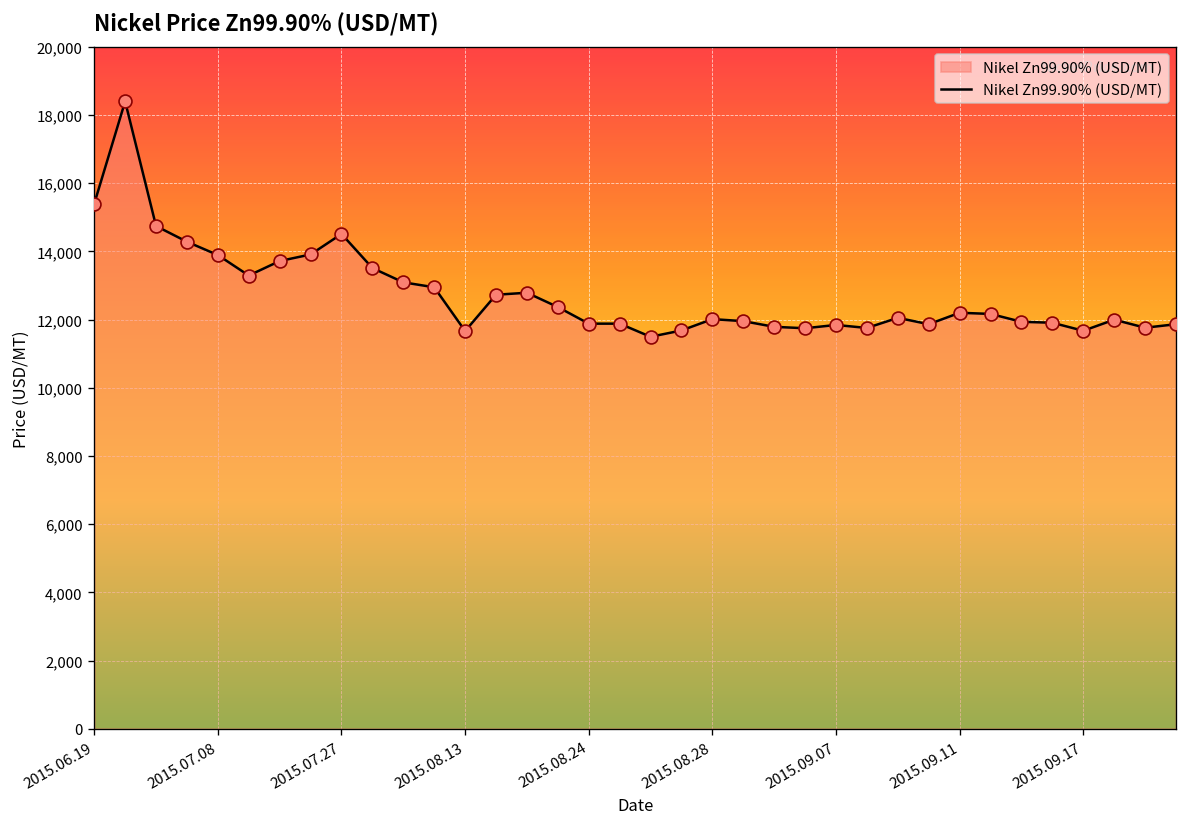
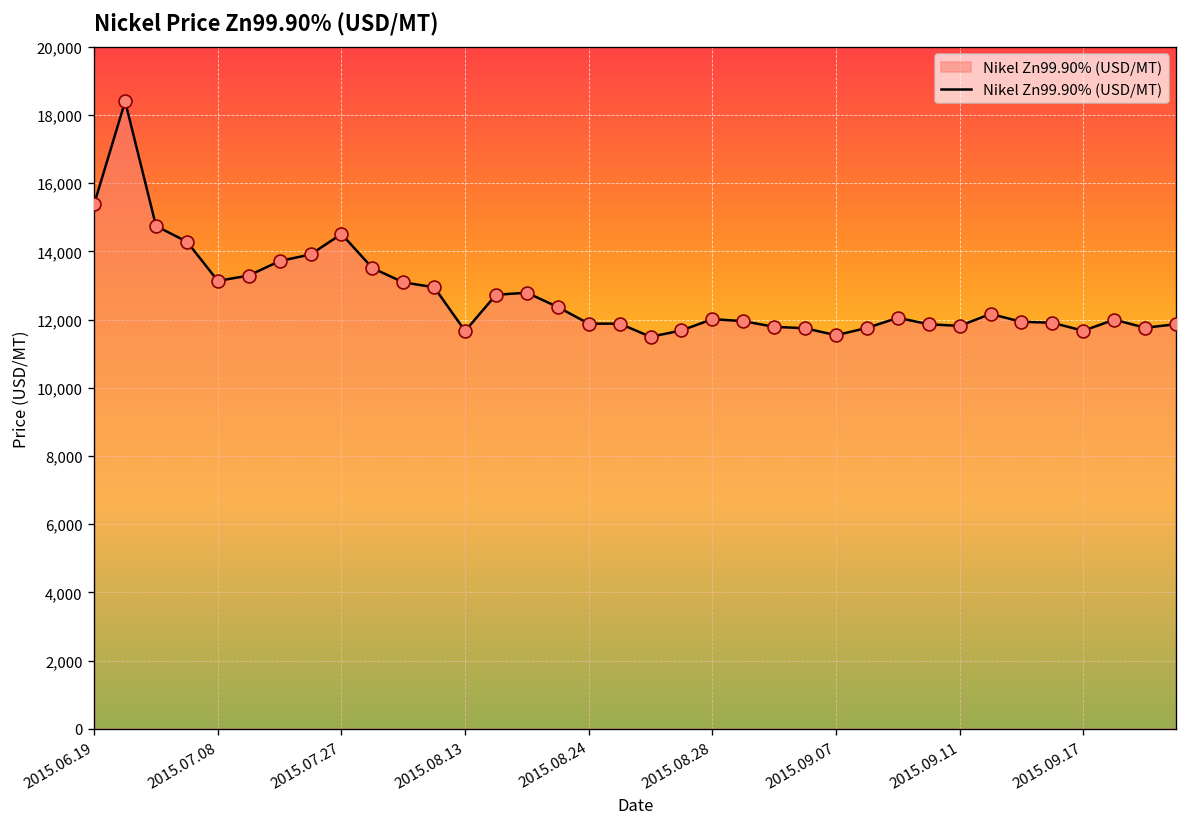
  {
    "2015.06.19": "15,400",
-   "2015.07.08": "13,900",
+   "2015.07.08": "13,100",
    "2015.07.27": "14,500",
    "2015.08.13": "11,700",
    "2015.08.24": "11,900",
    "2015.08.28": "12,000",
-   "2015.09.07": "11,800",
-   "2015.09.11": "12,200",
+   "2015.09.07": "11,500",
+   "2015.09.11": "11,800",
    "2015.09.17": "11,700"
  }
